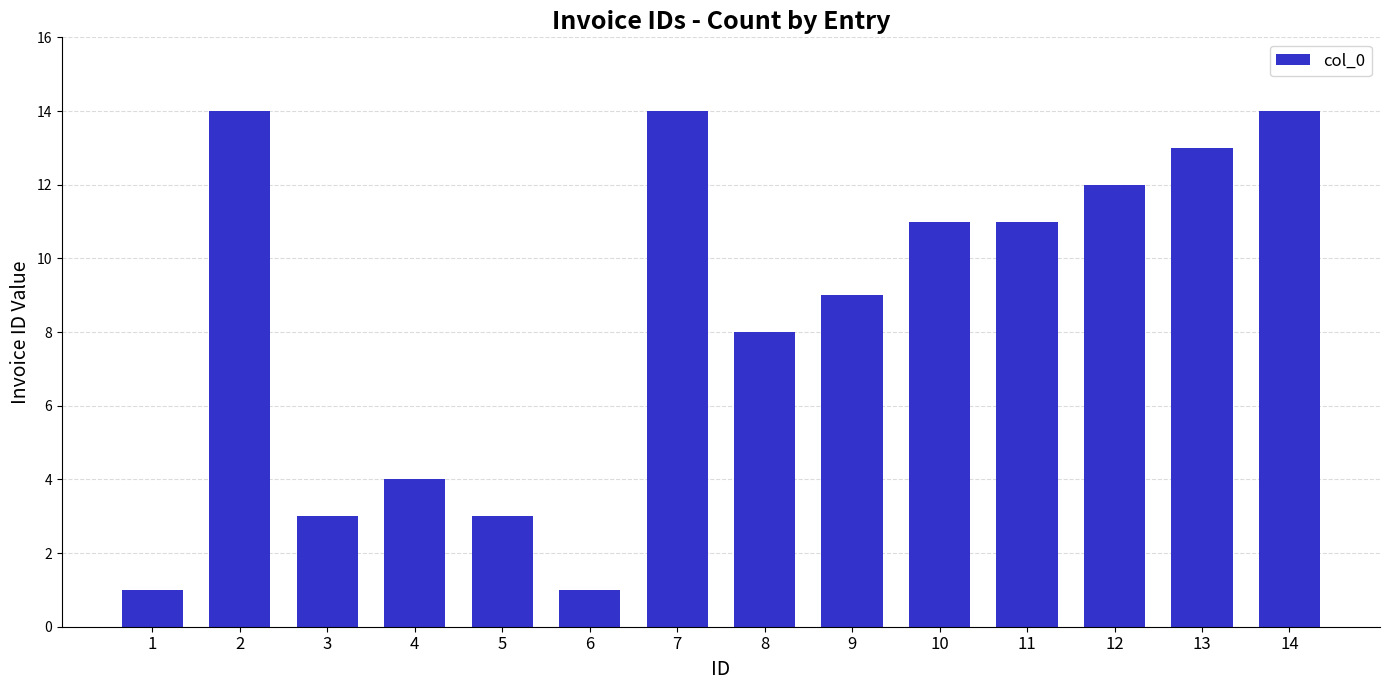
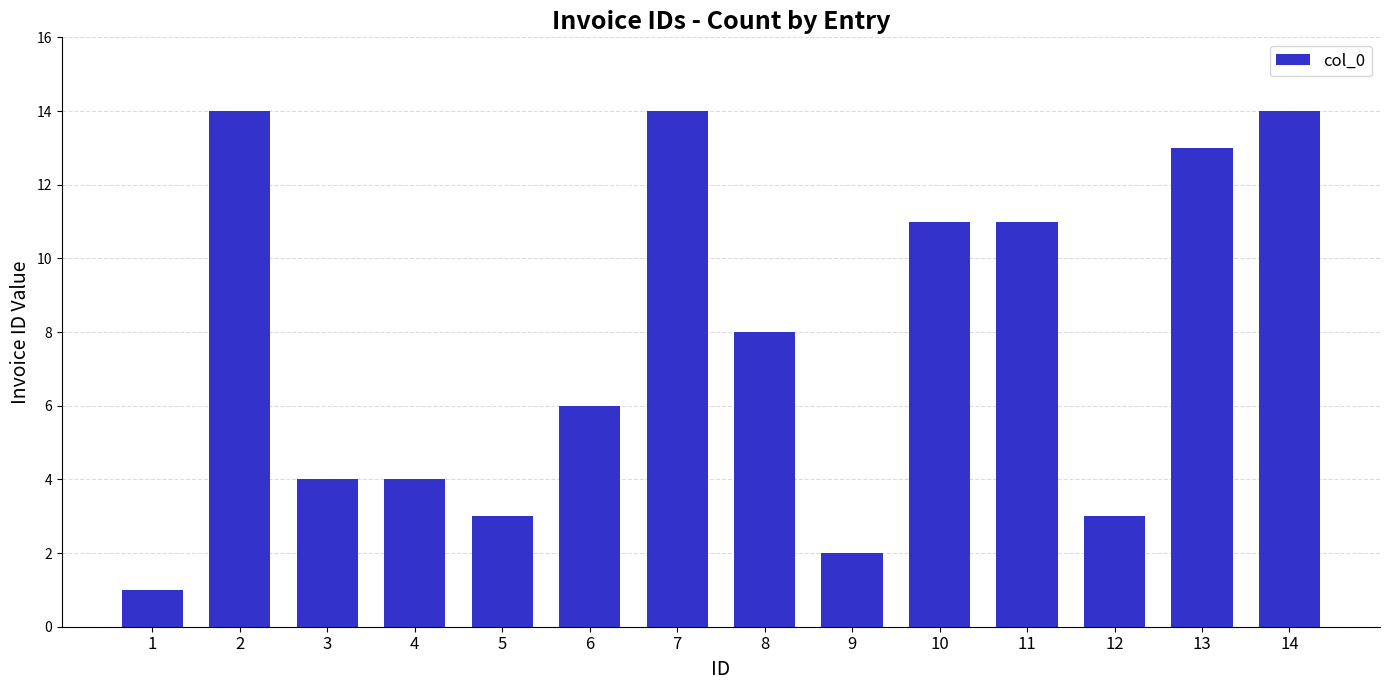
  {
    "1": 1,
    "2": 14,
-   "3": 3,
+   "3": 4,
    "4": 4,
    "5": 3,
-   "6": 1,
+   "6": 6,
    "7": 14,
    "8": 8,
-   "9": 9,
+   "9": 2,
    "10": 11,
    "11": 11,
-   "12": 12,
+   "12": 3,
    "13": 13,
    "14": 14
  }
